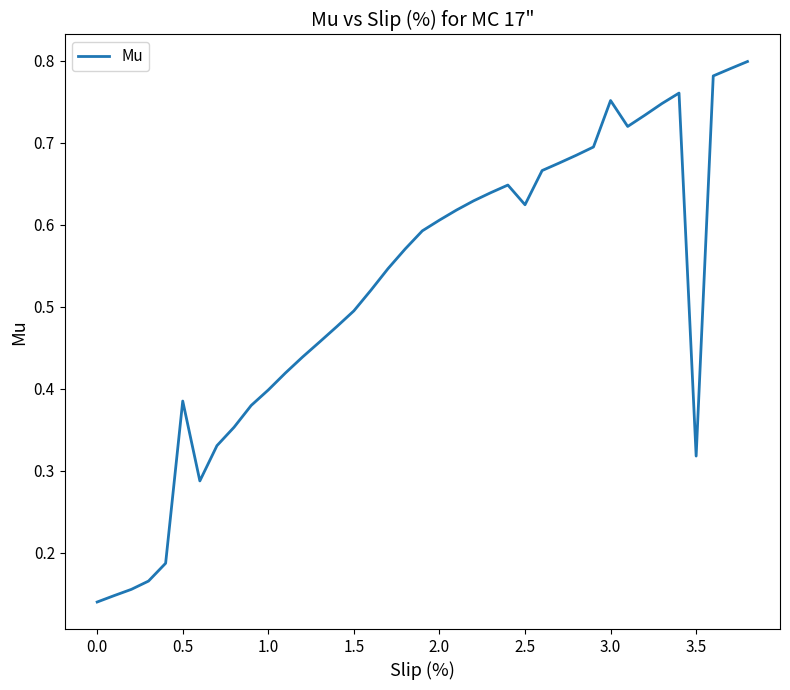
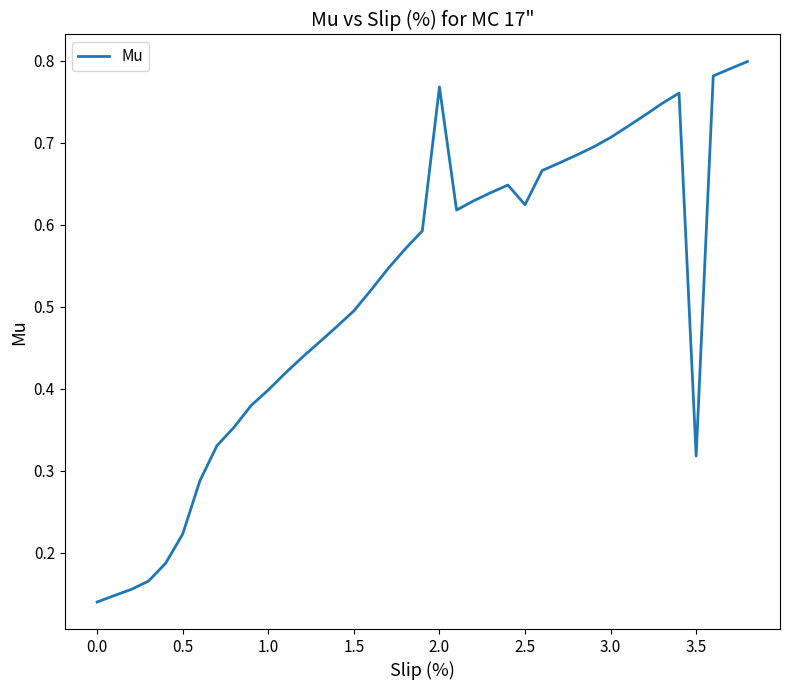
  {
    "0.0": 0.14,
-   "0.5": 0.38,
+   "0.5": 0.22,
    "1.0": 0.40,
    "1.5": 0.49,
-   "2.0": 0.61,
+   "2.0": 0.77,
    "2.5": 0.62,
-   "3.0": 0.75,
+   "3.0": 0.71,
    "3.5": 0.32
  }
